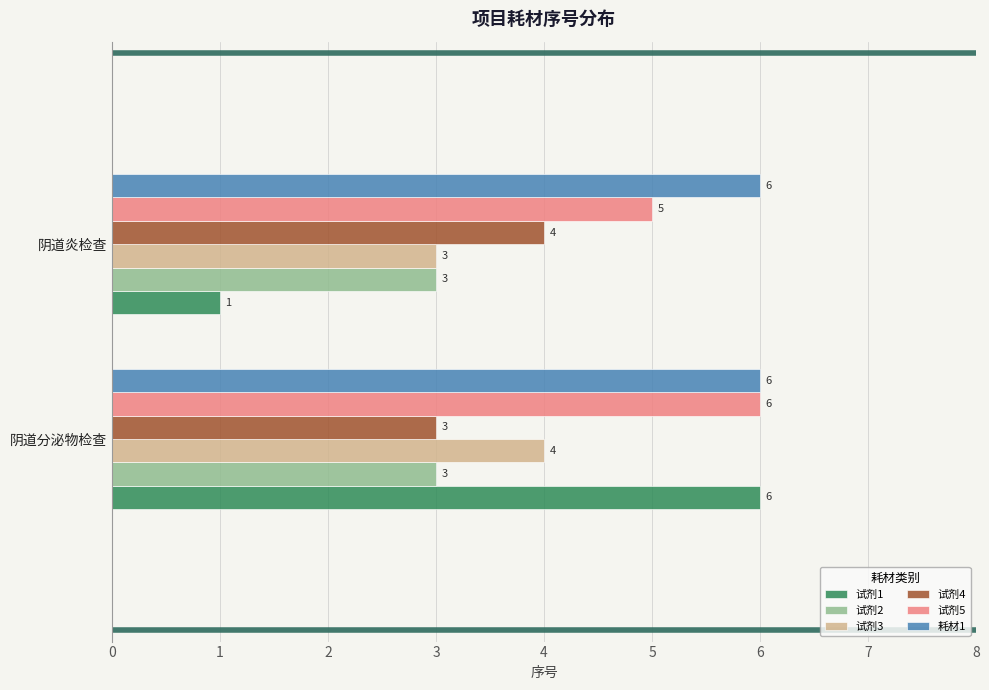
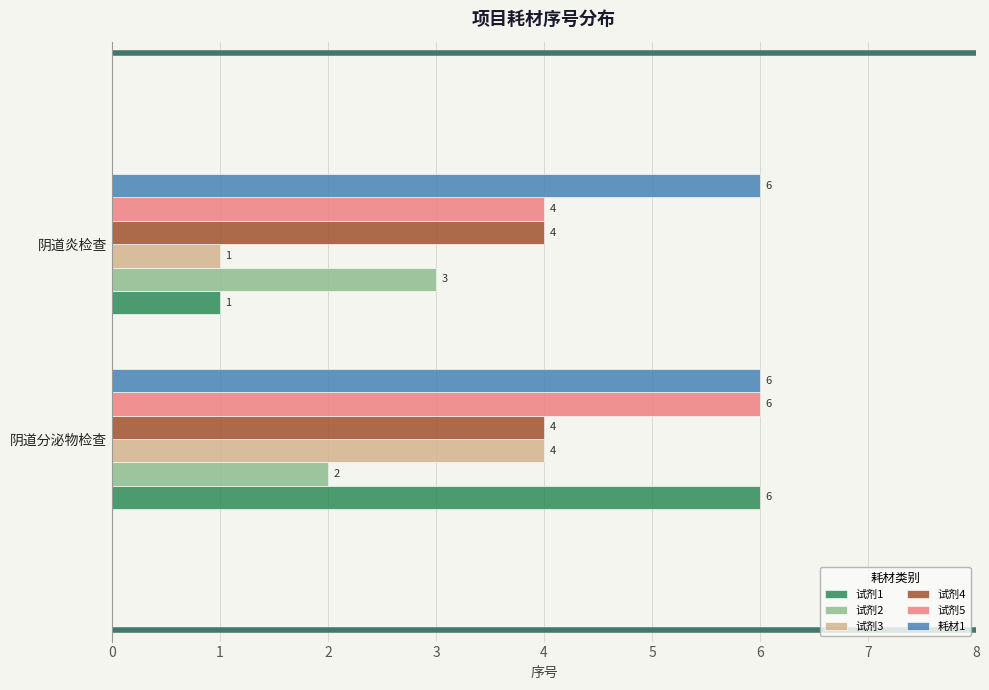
  {
    "试剂1": {
      "阴道炎检查": 1,
      "阴道分泌物检查": 6
    },
    "试剂2": {
      "阴道炎检查": 3,
-     "阴道分泌物检查": 3
+     "阴道分泌物检查": 2
    },
    "试剂3": {
-     "阴道炎检查": 3,
+     "阴道炎检查": 1,
      "阴道分泌物检查": 4
    },
    "试剂4": {
      "阴道炎检查": 4,
-     "阴道分泌物检查": 3
+     "阴道分泌物检查": 4
    },
    "试剂5": {
-     "阴道炎检查": 5,
+     "阴道炎检查": 4,
      "阴道分泌物检查": 6
    },
    "耗材1": {
      "阴道炎检查": 6,
      "阴道分泌物检查": 6
    }
  }
